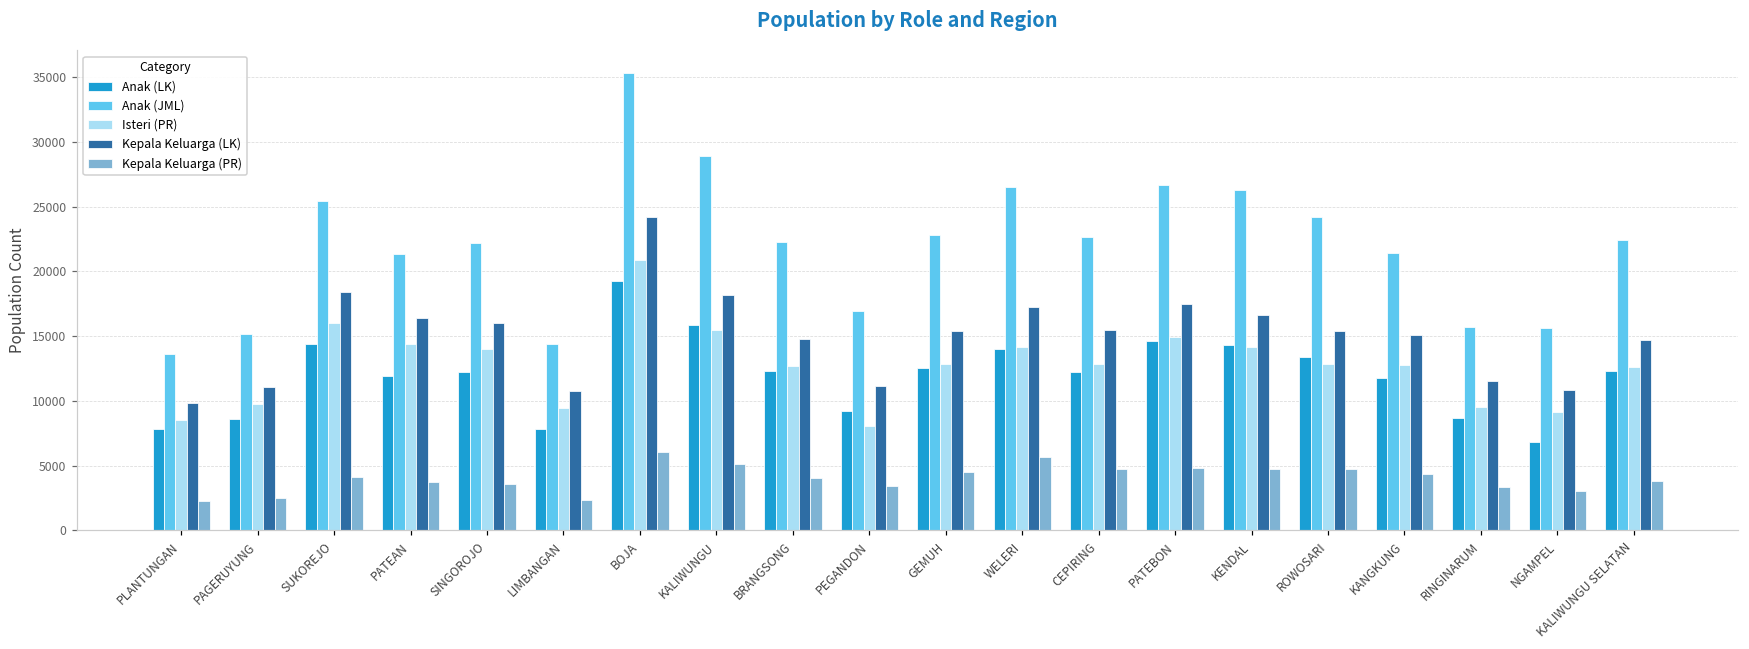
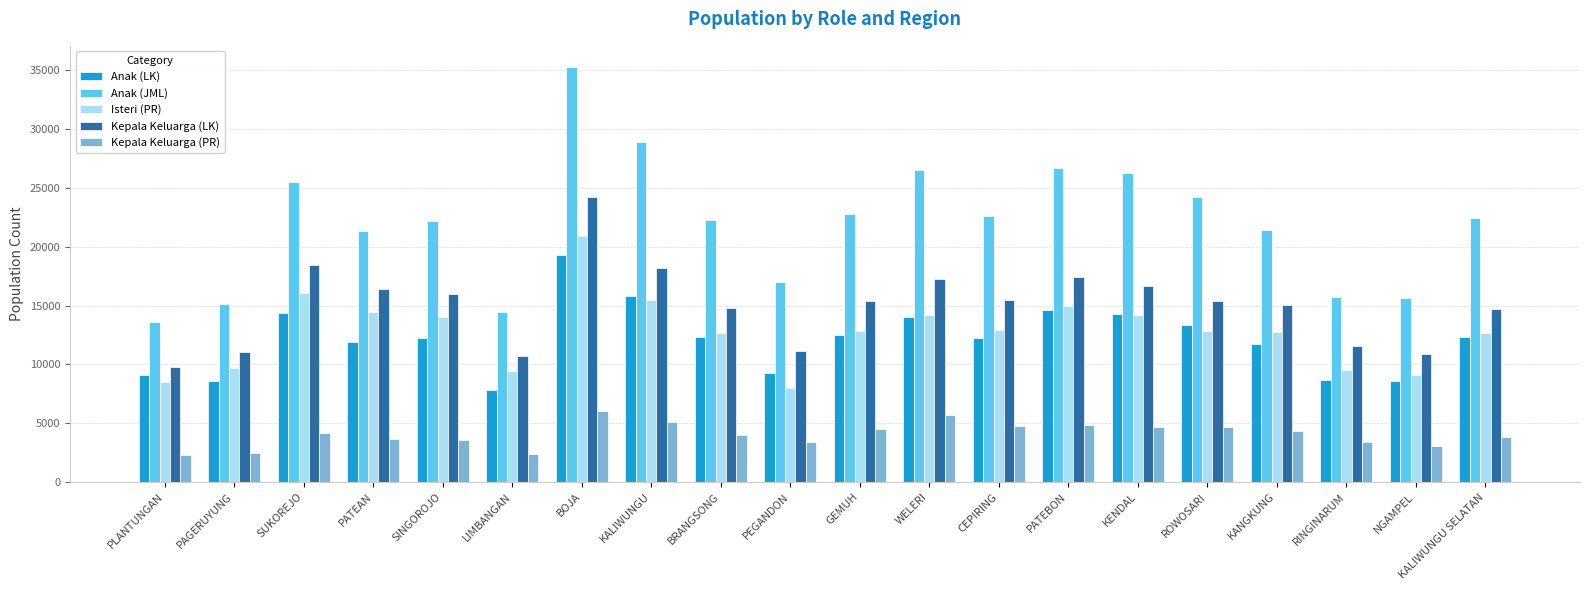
  {
    "Anak (LK)": {
-     "PLANTUNGAN": 7800,
+     "PLANTUNGAN": 9100,
      "PAGERUYUNG": 8600,
      "SUKOREJO": 14400,
      "PATEAN": 11900,
      "SINGOROJO": 12200,
      "LIMBANGAN": 7900,
      "BOJA": 19300,
      "KALIWUNGU": 15800,
      "BRANGSONG": 12300,
      "PEGANDON": 9200,
      "GEMUH": 12500,
      "WELERI": 14000,
      "CEPIRING": 12200,
      "PATEBON": 14600,
      "KENDAL": 14300,
      "ROWOSARI": 13400,
      "KANGKUNG": 11700,
      "RINGINARUM": 8700,
-     "NGAMPEL": 6800,
+     "NGAMPEL": 8600,
      "KALIWUNGU SELATAN": 12300
    },
    "Isteri (PR)": {
      "PLANTUNGAN": 8500,
      "PAGERUYUNG": 9700,
      "SUKOREJO": 16000,
      "PATEAN": 14400,
      "SINGOROJO": 14000,
      "LIMBANGAN": 9400,
      "BOJA": 20900,
      "KALIWUNGU": 15500,
      "BRANGSONG": 12700,
      "PEGANDON": 8000,
      "GEMUH": 12800,
      "WELERI": 14200,
      "CEPIRING": 12900,
      "PATEBON": 14900,
      "KENDAL": 14200,
      "ROWOSARI": 12900,
      "KANGKUNG": 12700,
      "RINGINARUM": 9500,
      "NGAMPEL": 9100,
      "KALIWUNGU SELATAN": 12600
    },
    "Kepala Keluarga (LK)": {
      "PLANTUNGAN": 9800,
      "PAGERUYUNG": 11000,
      "SUKOREJO": 18400,
      "PATEAN": 16400,
      "SINGOROJO": 16000,
      "LIMBANGAN": 10700,
      "BOJA": 24200,
      "KALIWUNGU": 18200,
      "BRANGSONG": 14800,
      "PEGANDON": 11200,
      "GEMUH": 15400,
      "WELERI": 17300,
      "CEPIRING": 15500,
      "PATEBON": 17400,
      "KENDAL": 16700,
      "ROWOSARI": 15400,
      "KANGKUNG": 15100,
      "RINGINARUM": 11500,
      "NGAMPEL": 10900,
      "KALIWUNGU SELATAN": 14700
    }
  }
